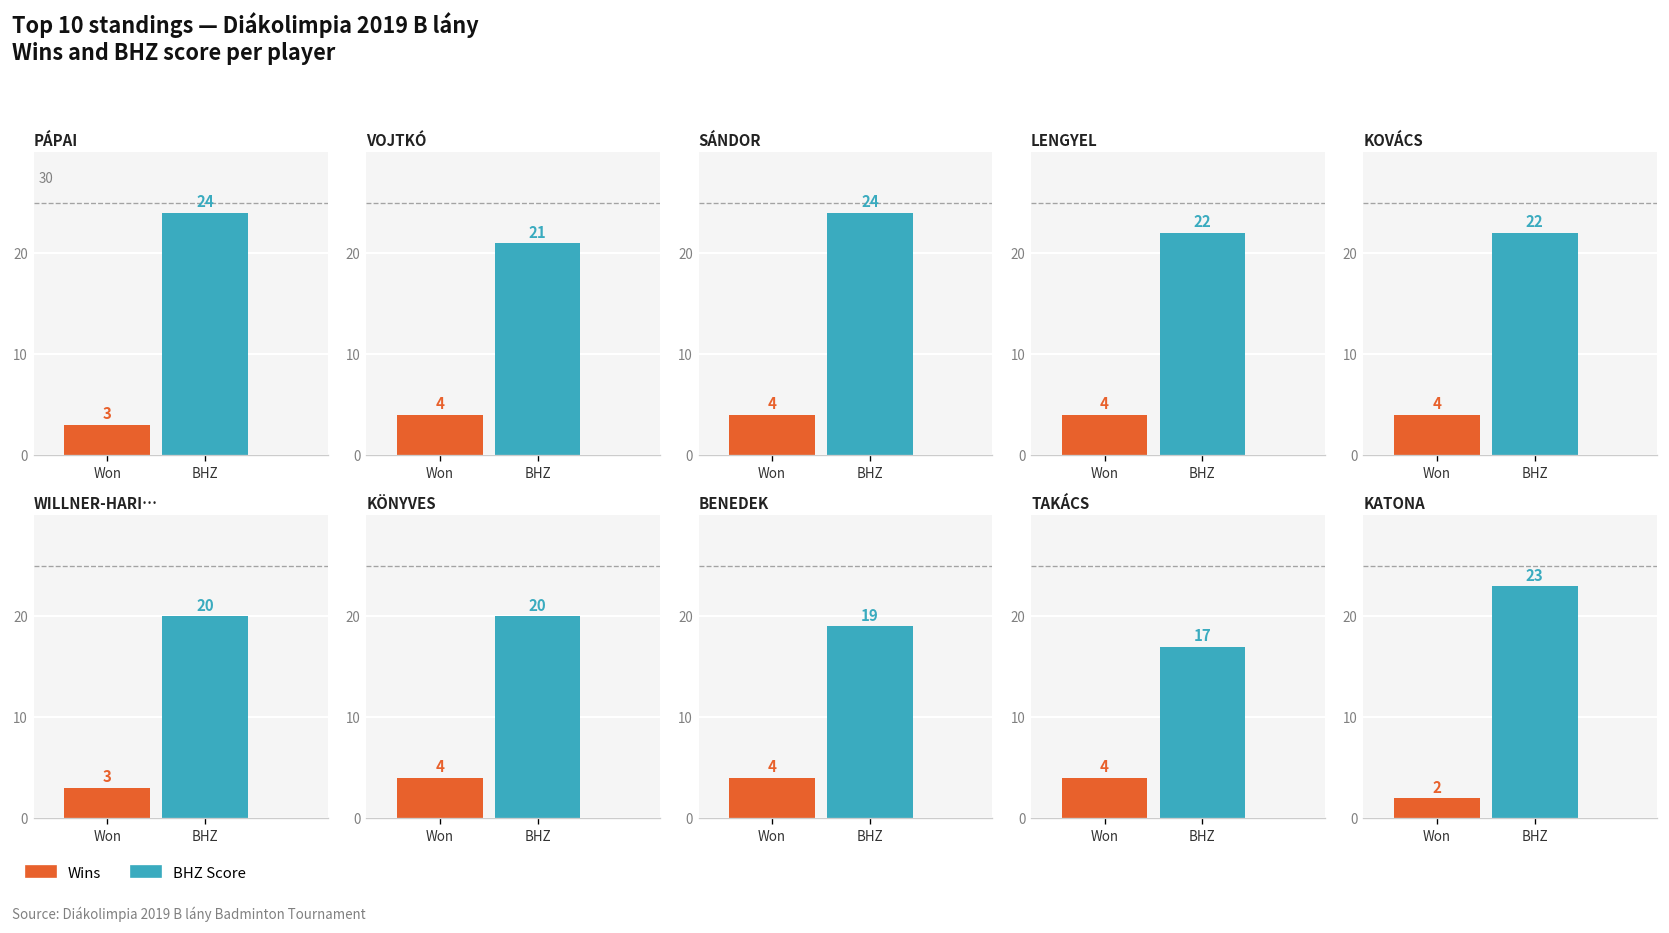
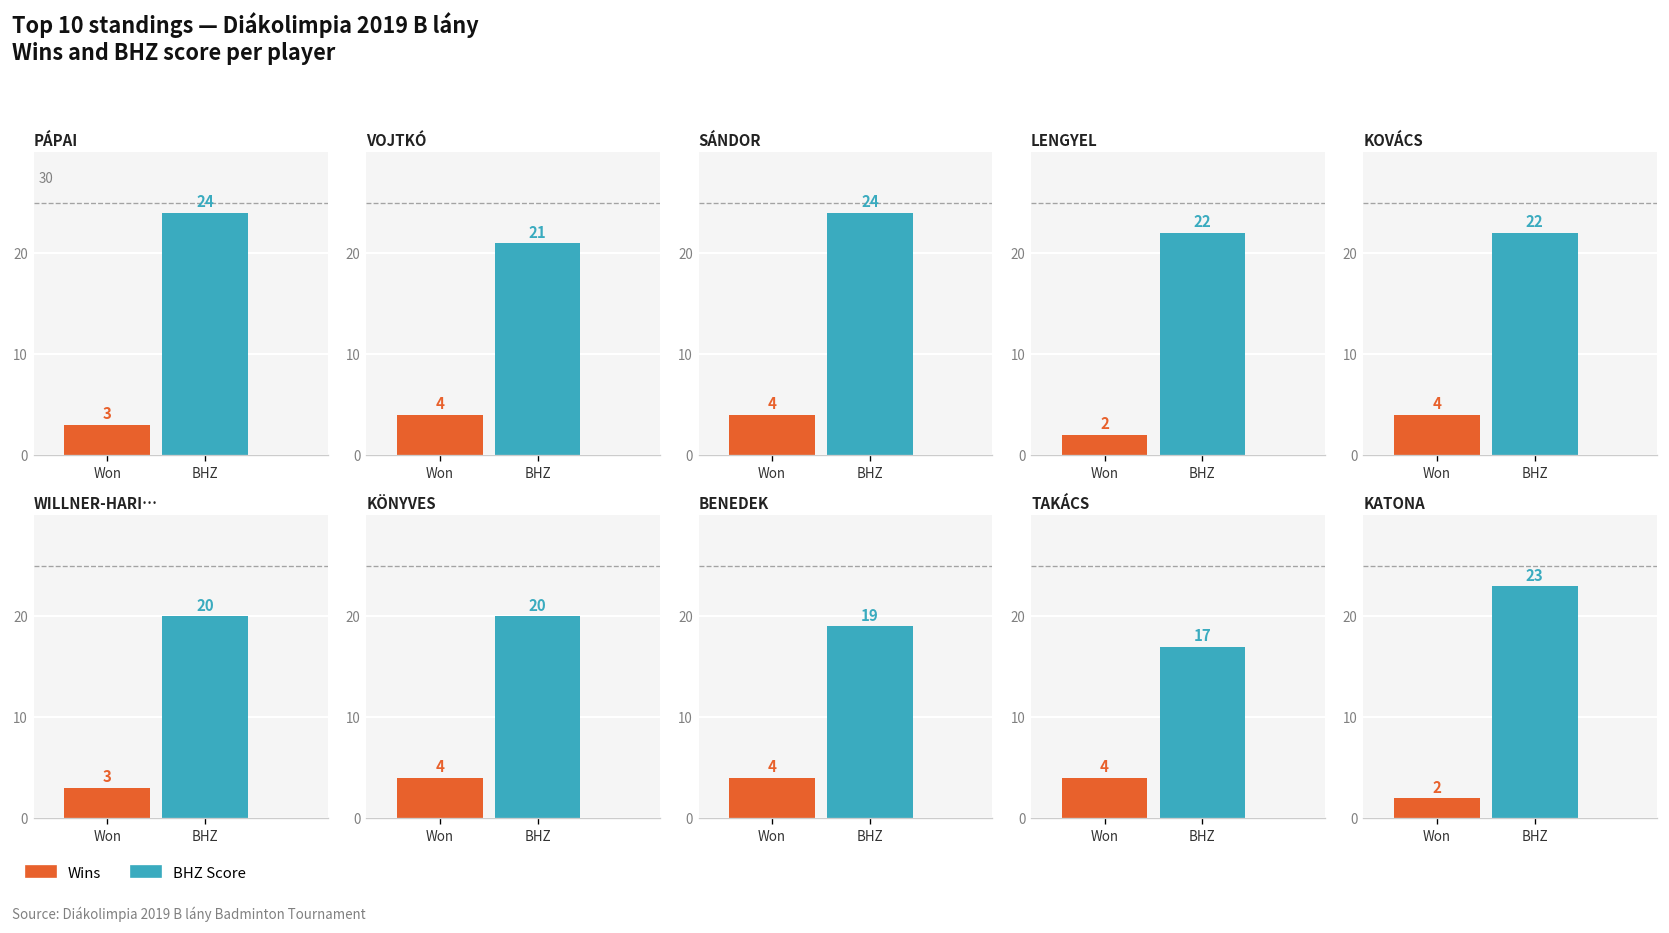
  {
    "PÁPAI": {
      "Won": 3,
      "BHZ": 24
    },
    "VOJTKÓ": {
      "Won": 4,
      "BHZ": 21
    },
    "SÁNDOR": {
      "Won": 4,
      "BHZ": 24
    },
    "LENGYEL": {
-     "Won": 4,
+     "Won": 2,
      "BHZ": 22
    },
    "KOVÁCS": {
      "Won": 4,
      "BHZ": 22
    },
    "WILLNER-HARI…": {
      "Won": 3,
      "BHZ": 20
    },
    "KÖNYVES": {
      "Won": 4,
      "BHZ": 20
    },
    "BENEDEK": {
      "Won": 4,
      "BHZ": 19
    },
    "TAKÁCS": {
      "Won": 4,
      "BHZ": 17
    },
    "KATONA": {
      "Won": 2,
      "BHZ": 23
    }
  }
